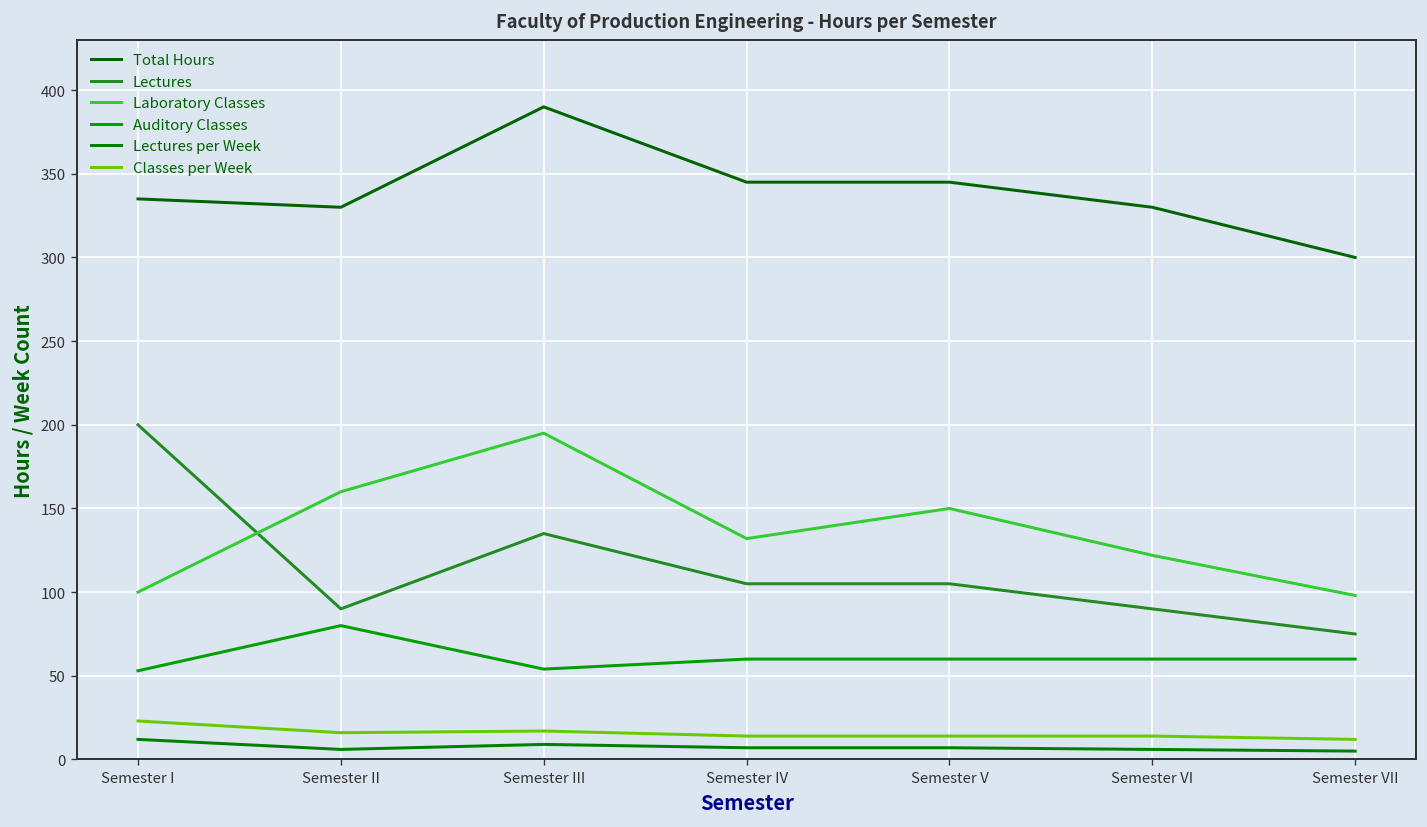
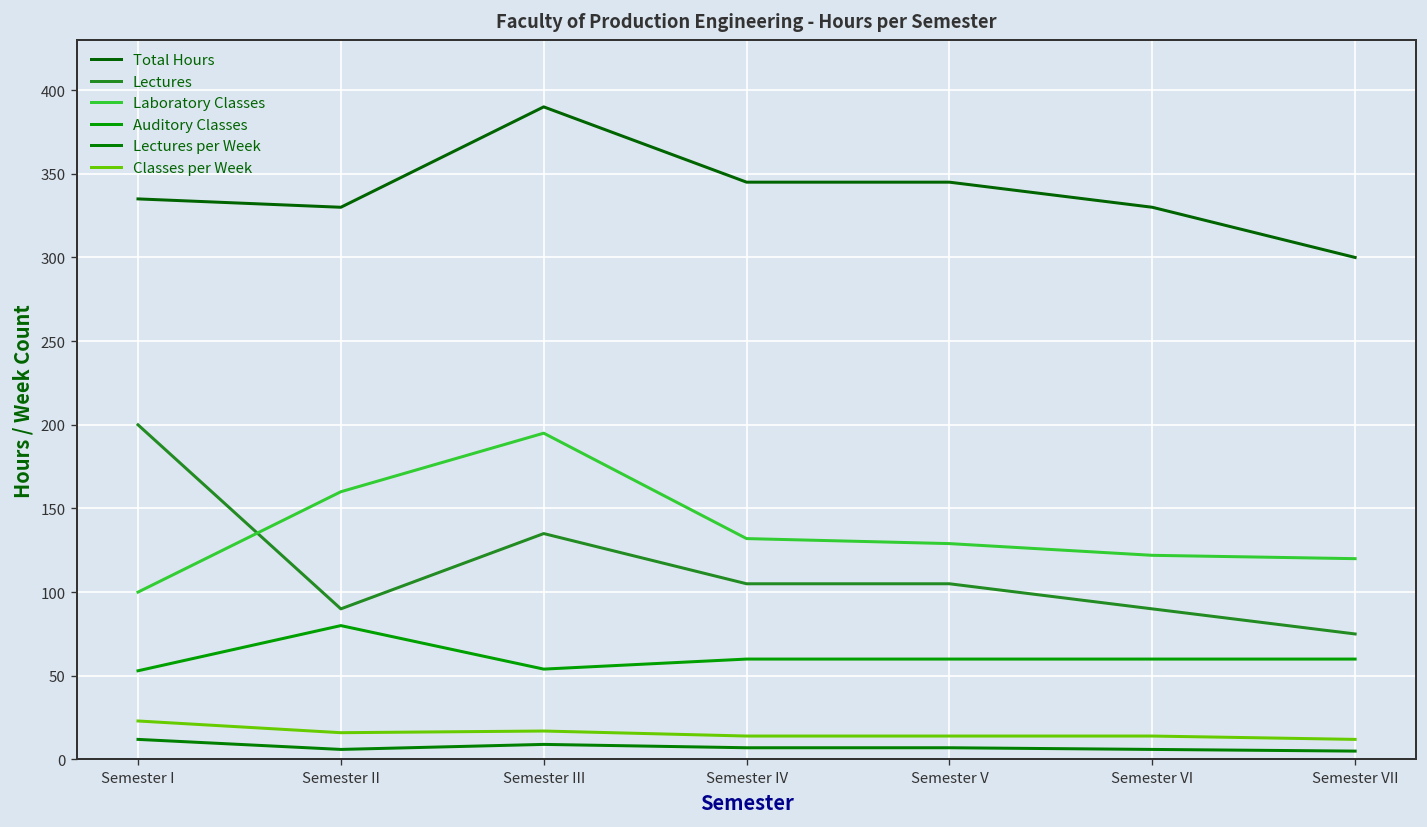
  {
    "Laboratory Classes": {
      "Semester I": 100,
      "Semester II": 160,
      "Semester III": 195,
      "Semester IV": 132,
-     "Semester V": 150,
+     "Semester V": 129,
      "Semester VI": 122,
-     "Semester VII": 98
+     "Semester VII": 120
    },
    "Classes per Week": {
      "Semester I": 23,
      "Semester II": 16,
      "Semester III": 17,
      "Semester IV": 14,
      "Semester V": 14,
      "Semester VI": 14,
      "Semester VII": 12
    }
  }
